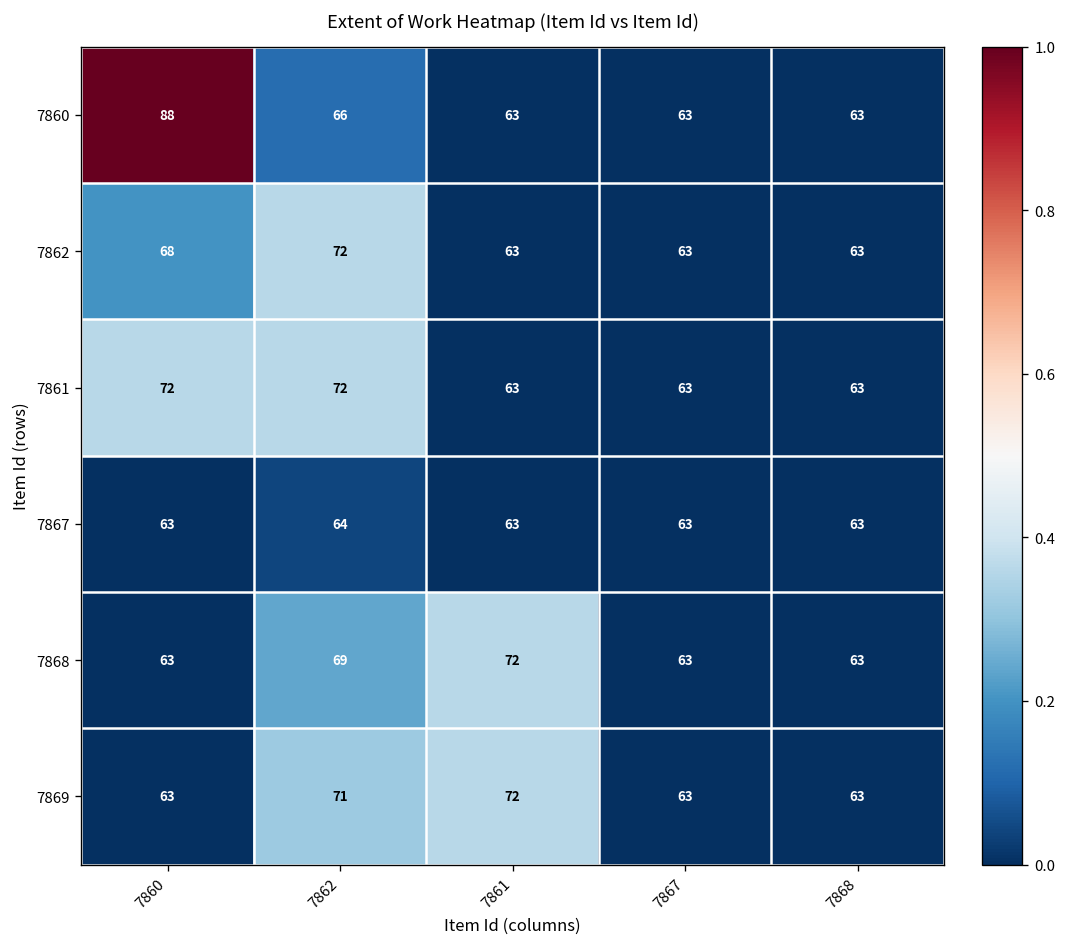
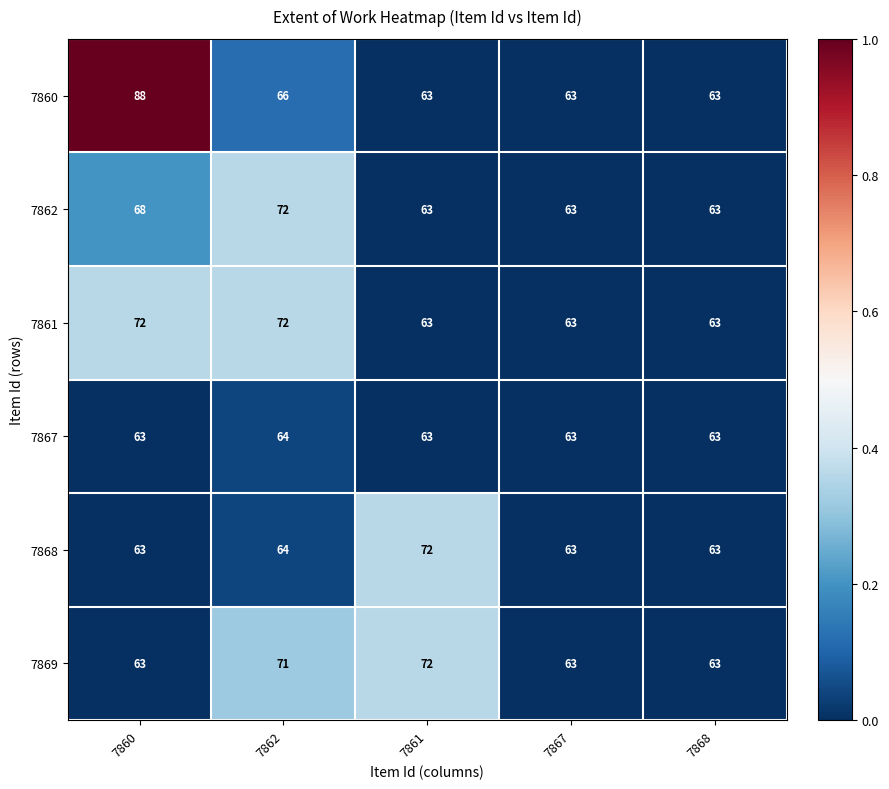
  {
    "7860": {
      "7860": 88,
      "7862": 66,
      "7861": 63,
      "7867": 63,
      "7868": 63
    },
    "7862": {
      "7860": 68,
      "7862": 72,
      "7861": 63,
      "7867": 63,
      "7868": 63
    },
    "7861": {
      "7860": 72,
      "7862": 72,
      "7861": 63,
      "7867": 63,
      "7868": 63
    },
    "7867": {
      "7860": 63,
      "7862": 64,
      "7861": 63,
      "7867": 63,
      "7868": 63
    },
    "7868": {
      "7860": 63,
-     "7862": 69,
+     "7862": 64,
      "7861": 72,
      "7867": 63,
      "7868": 63
    },
    "7869": {
      "7860": 63,
      "7862": 71,
      "7861": 72,
      "7867": 63,
      "7868": 63
    }
  }
